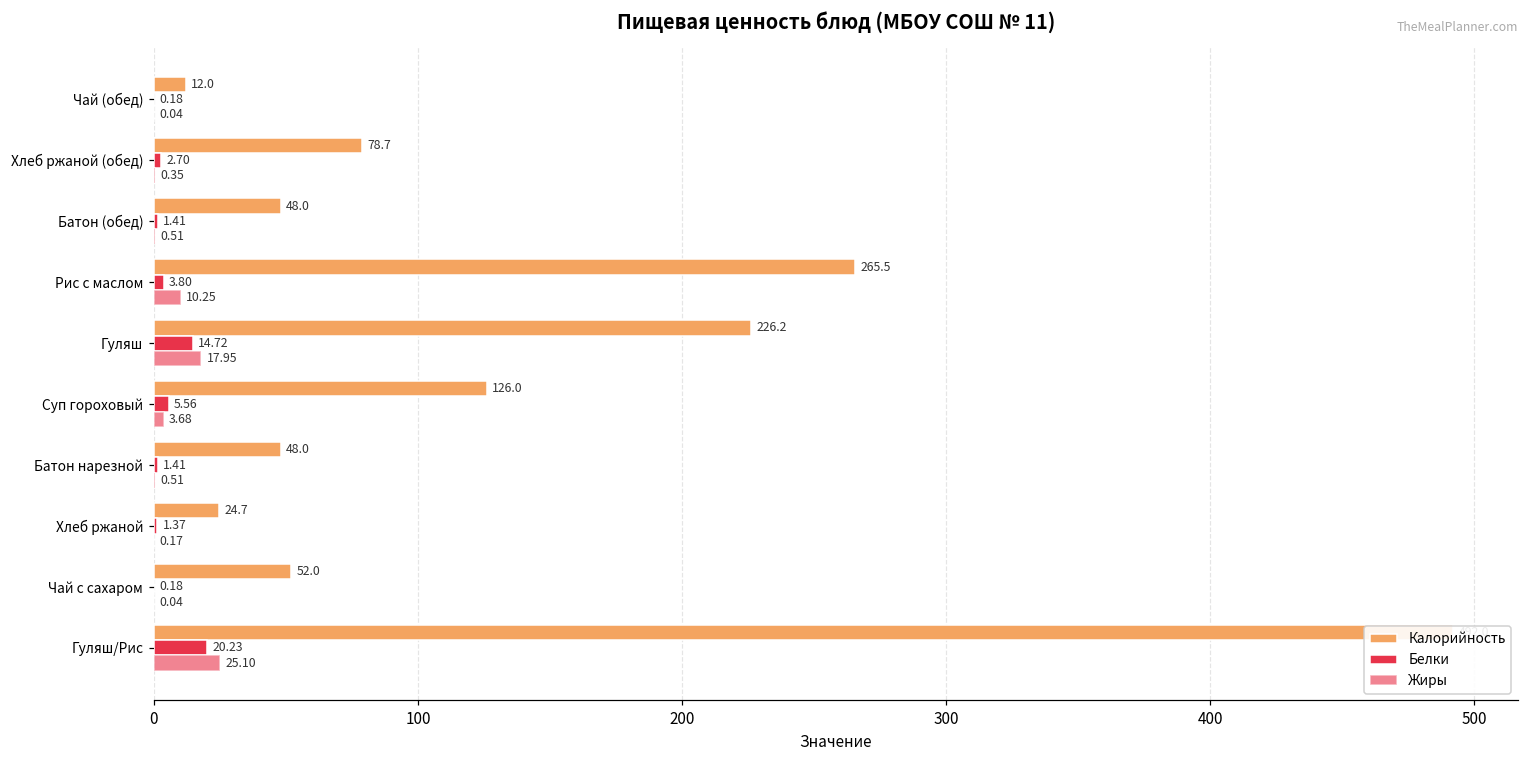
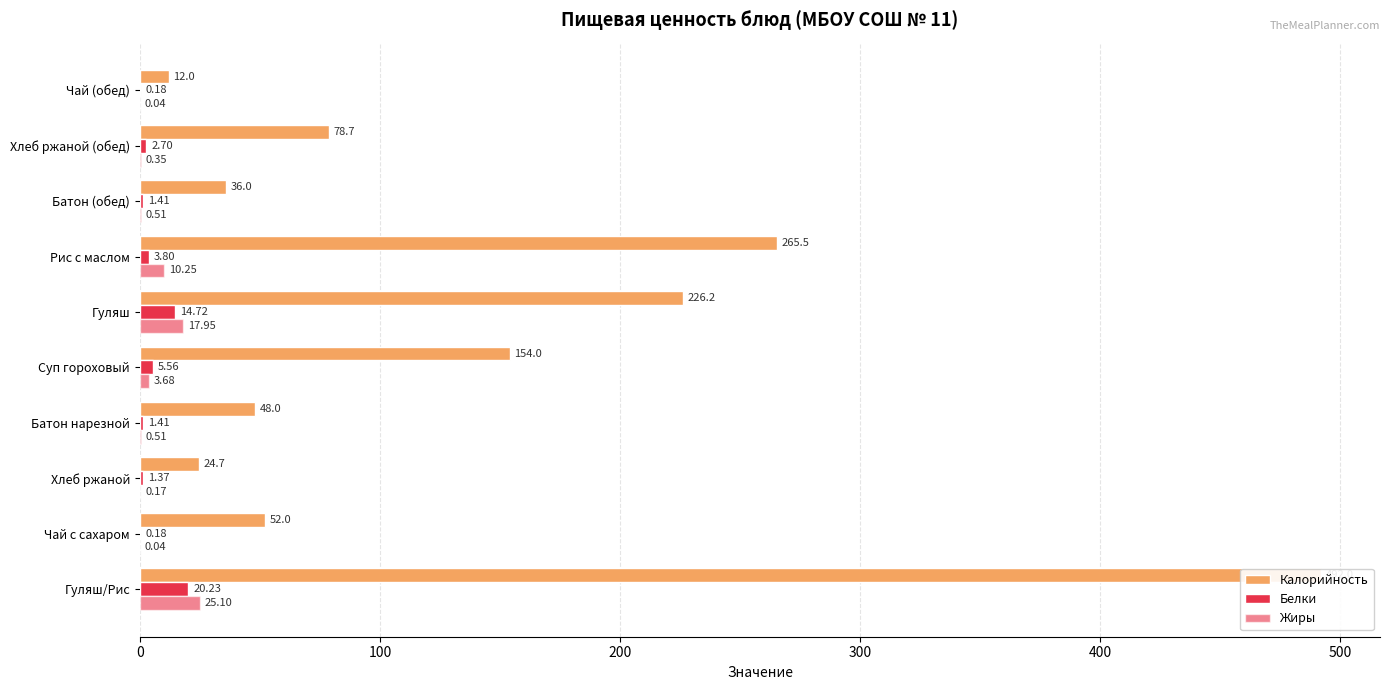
  {
    "Калорийность": {
      "Чай (обед)": 12.0,
      "Хлеб ржаной (обед)": 78.7,
-     "Батон (обед)": 48.0,
+     "Батон (обед)": 36.0,
      "Рис с маслом": 265.5,
      "Гуляш": 226.2,
-     "Суп гороховый": 126.0,
+     "Суп гороховый": 154.0,
      "Батон нарезной": 48.0,
      "Хлеб ржаной": 24.7,
      "Чай с сахаром": 52.0
    }
  }
